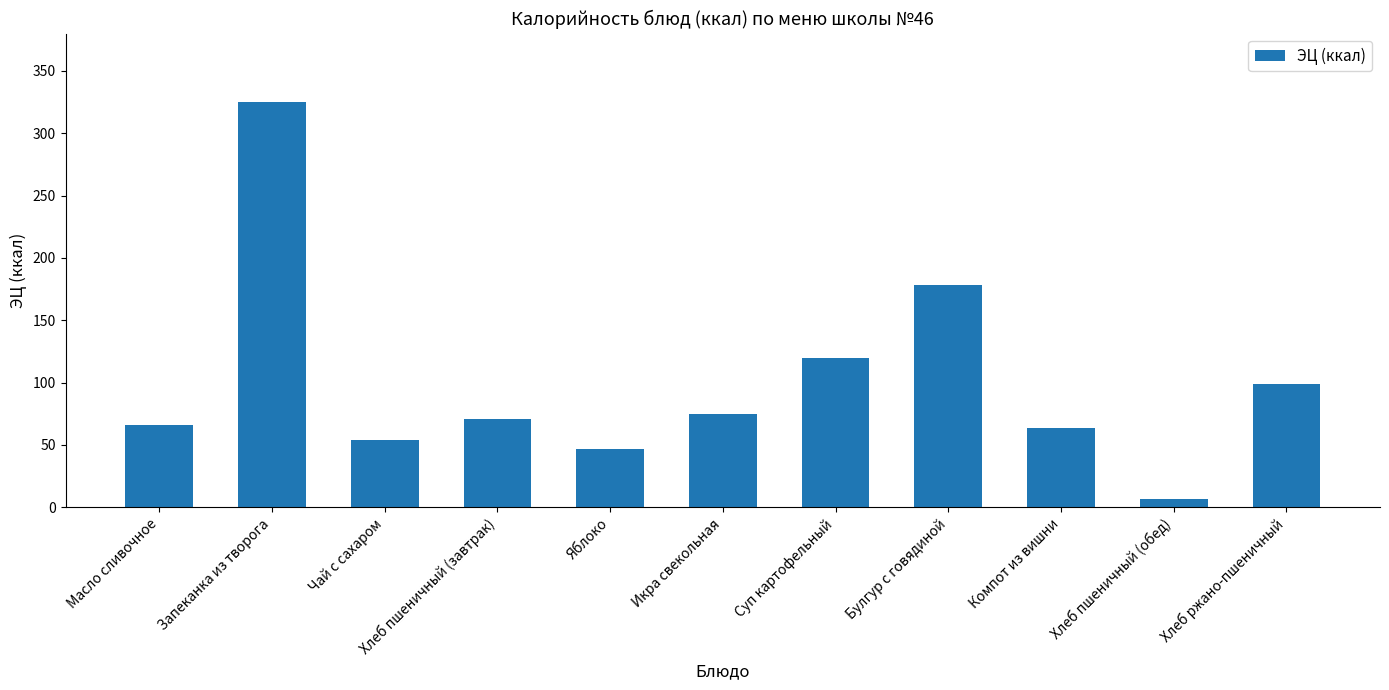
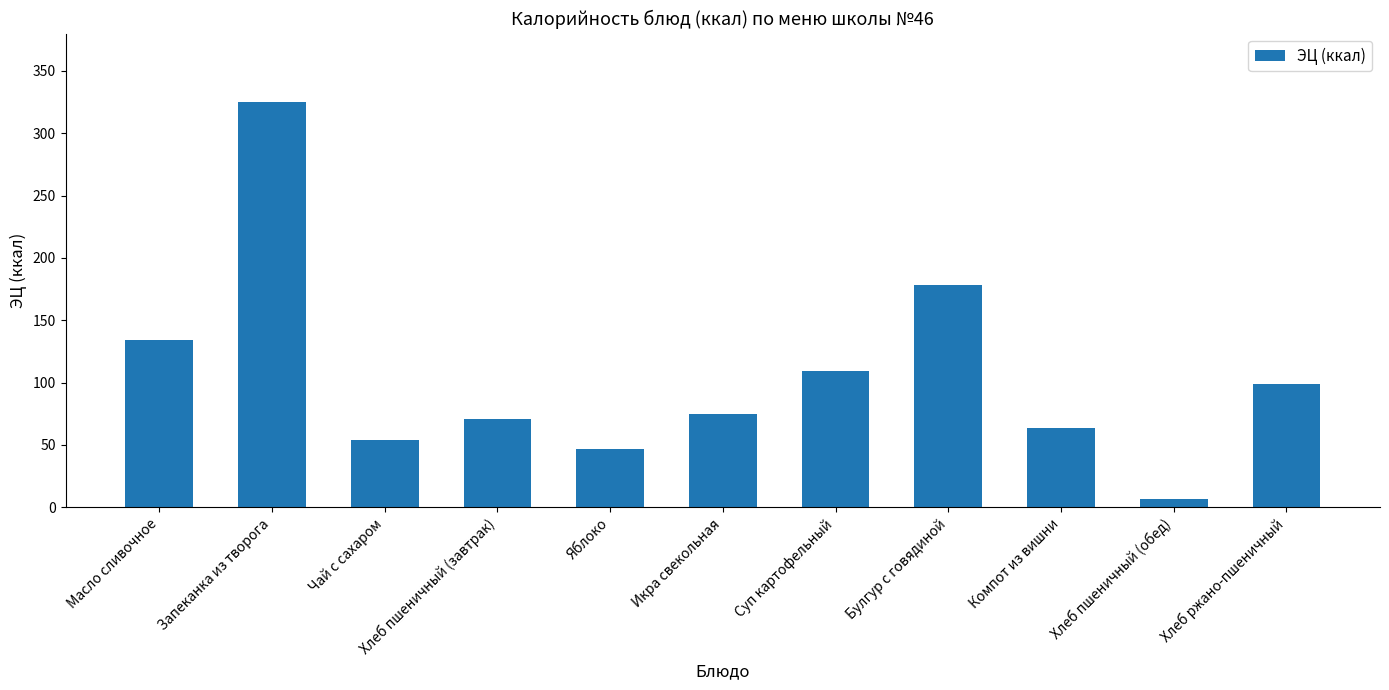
  {
-   "Масло сливочное": 66,
+   "Масло сливочное": 134,
    "Запеканка из творога": 325,
    "Чай с сахаром": 54,
    "Хлеб пшеничный (завтрак)": 71,
    "Яблоко": 47,
    "Икра свекольная": 75,
-   "Суп картофельный": 120,
+   "Суп картофельный": 110,
    "Булгур с говядиной": 178,
    "Компот из вишни": 64,
    "Хлеб пшеничный (обед)": 7,
    "Хлеб ржано-пшеничный": 99
  }
